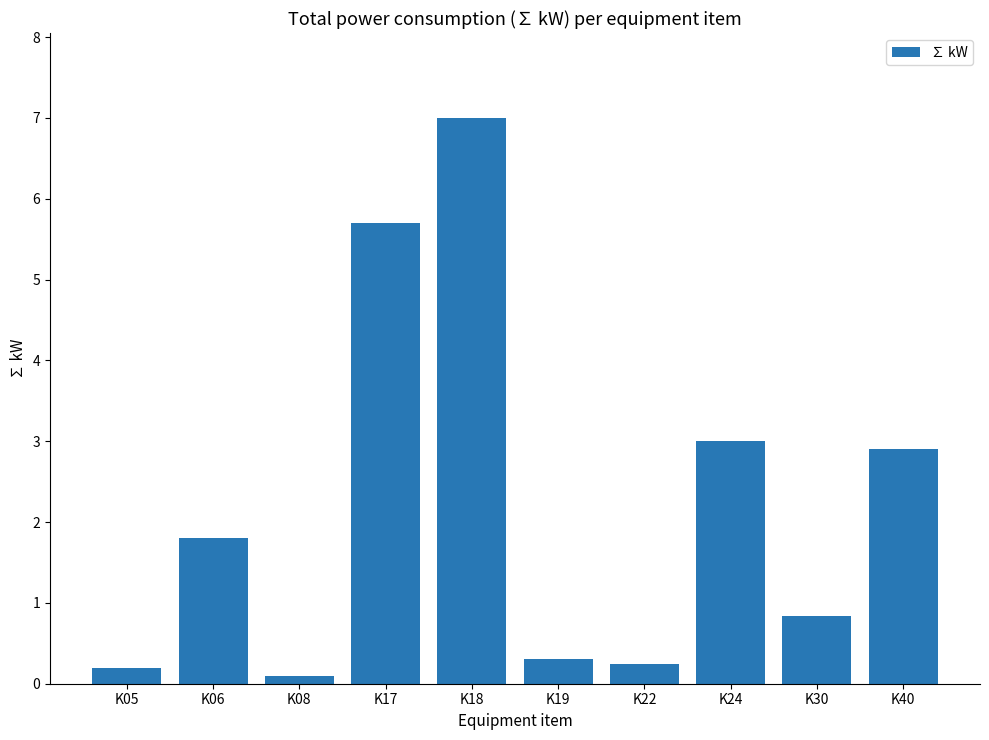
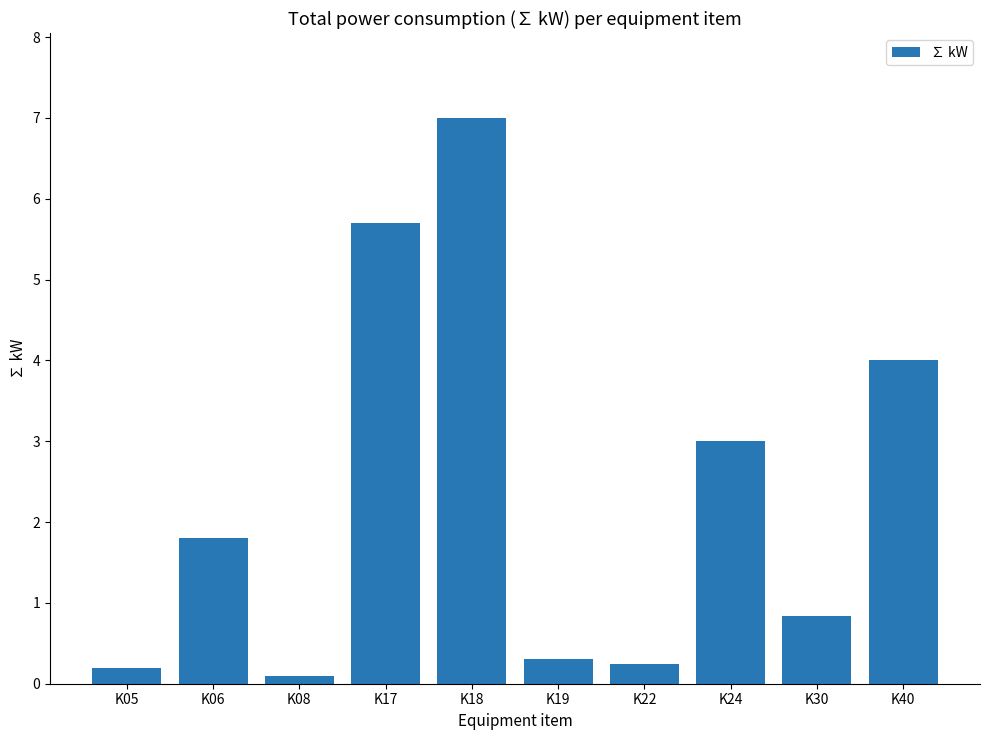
  {
    "K05": 0.2,
    "K06": 1.8,
    "K08": 0.1,
    "K17": 5.7,
    "K18": 7.0,
    "K19": 0.3,
    "K22": 0.2,
    "K24": 3.0,
    "K30": 0.8,
-   "K40": 2.9
+   "K40": 4.0
  }
